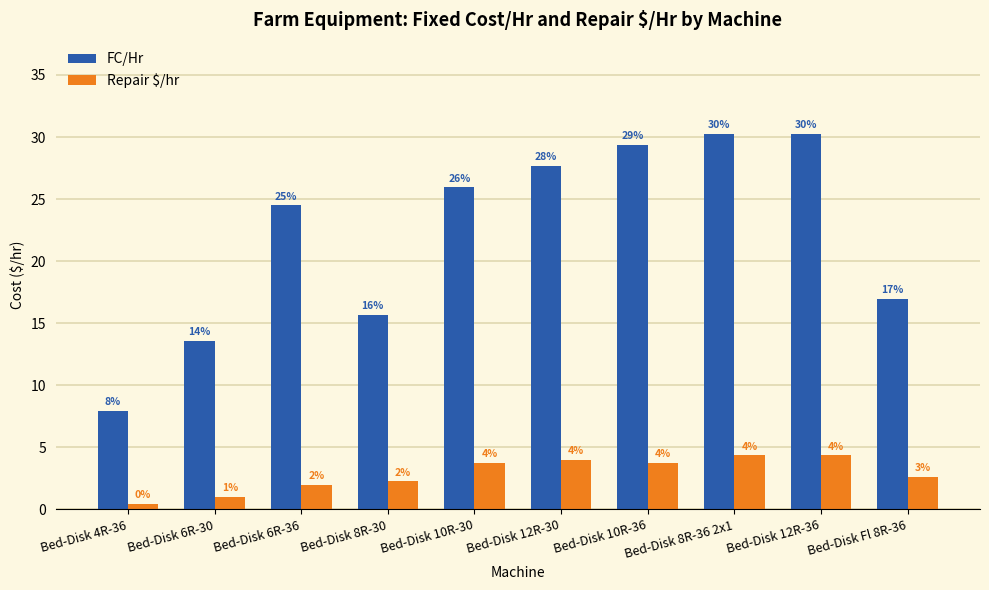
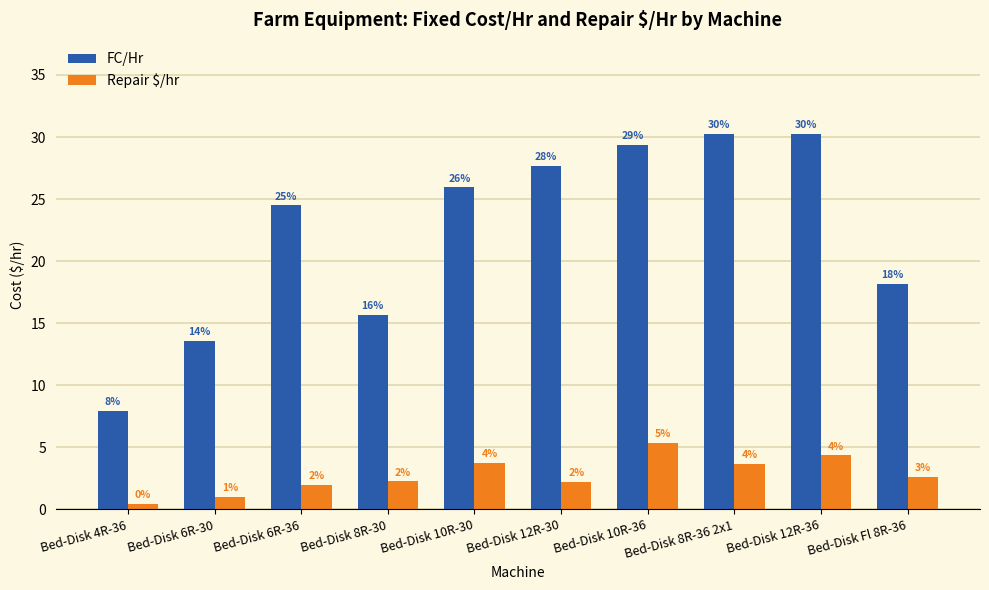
  {
    "FC/Hr": {
      "Bed-Disk 4R-36": "8%",
      "Bed-Disk 6R-30": "14%",
      "Bed-Disk 6R-36": "25%",
      "Bed-Disk 8R-30": "16%",
      "Bed-Disk 10R-30": "26%",
      "Bed-Disk 12R-30": "28%",
      "Bed-Disk 10R-36": "29%",
      "Bed-Disk 8R-36 2x1": "30%",
      "Bed-Disk 12R-36": "30%",
-     "Bed-Disk Fl 8R-36": "17%"
+     "Bed-Disk Fl 8R-36": "18%"
    },
    "Repair $/hr": {
      "Bed-Disk 4R-36": "0%",
      "Bed-Disk 6R-30": "1%",
      "Bed-Disk 6R-36": "2%",
      "Bed-Disk 8R-30": "2%",
      "Bed-Disk 10R-30": "4%",
-     "Bed-Disk 12R-30": "4%",
-     "Bed-Disk 10R-36": "4%",
-     "Bed-Disk 8R-36 2x1": "4.4",
+     "Bed-Disk 12R-30": "2%",
+     "Bed-Disk 10R-36": "5%",
+     "Bed-Disk 8R-36 2x1": "3.7",
      "Bed-Disk 12R-36": "4%",
      "Bed-Disk Fl 8R-36": "3%"
    }
  }
